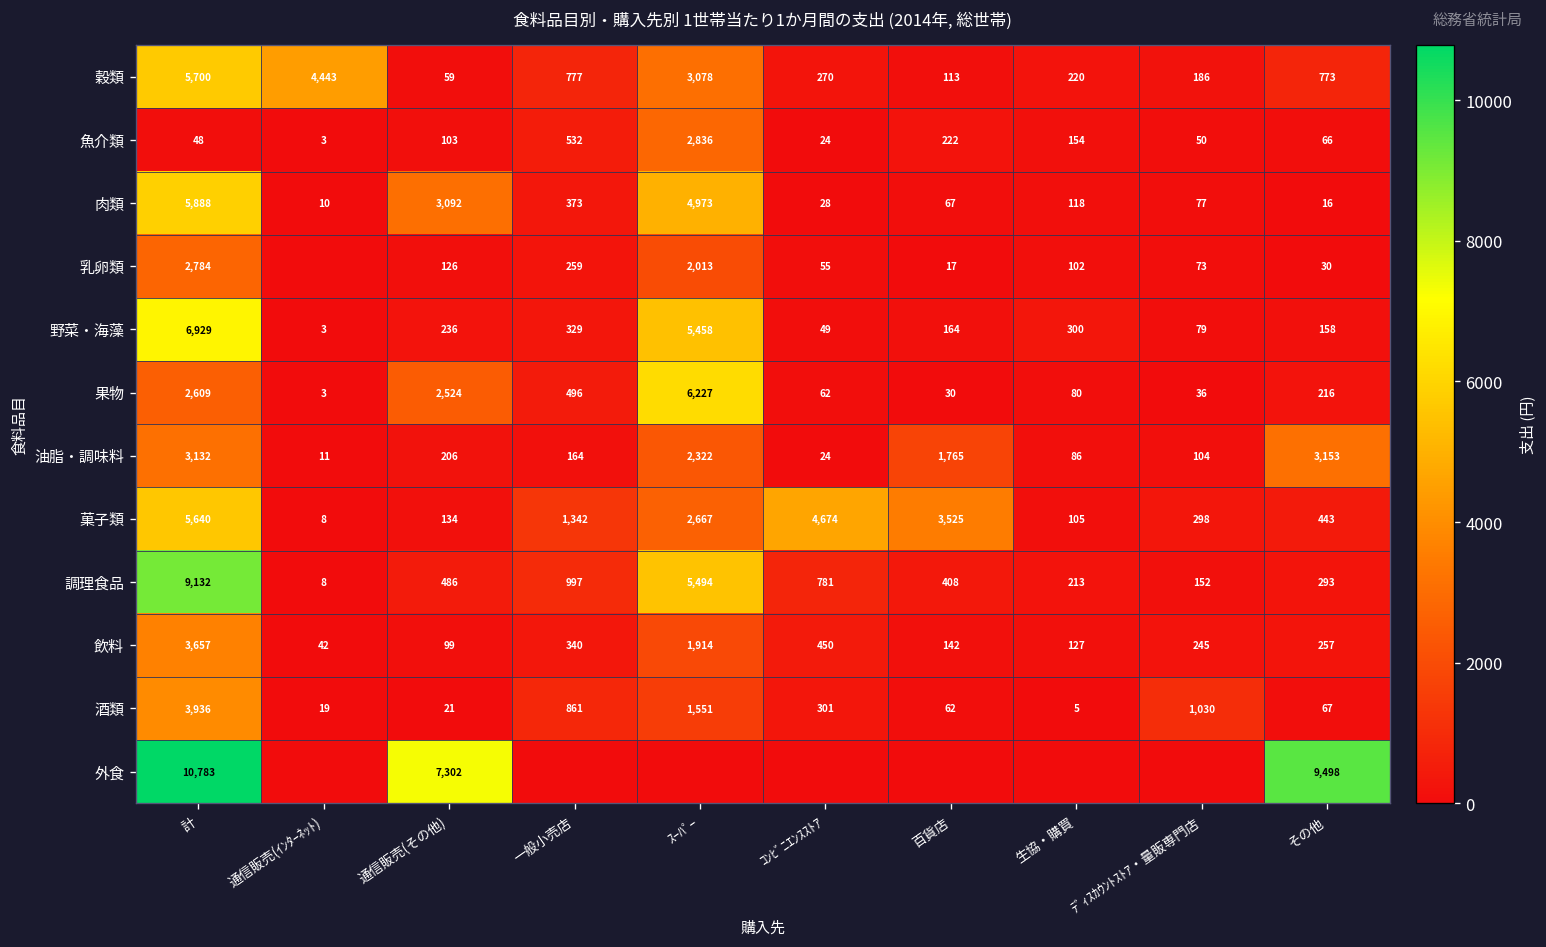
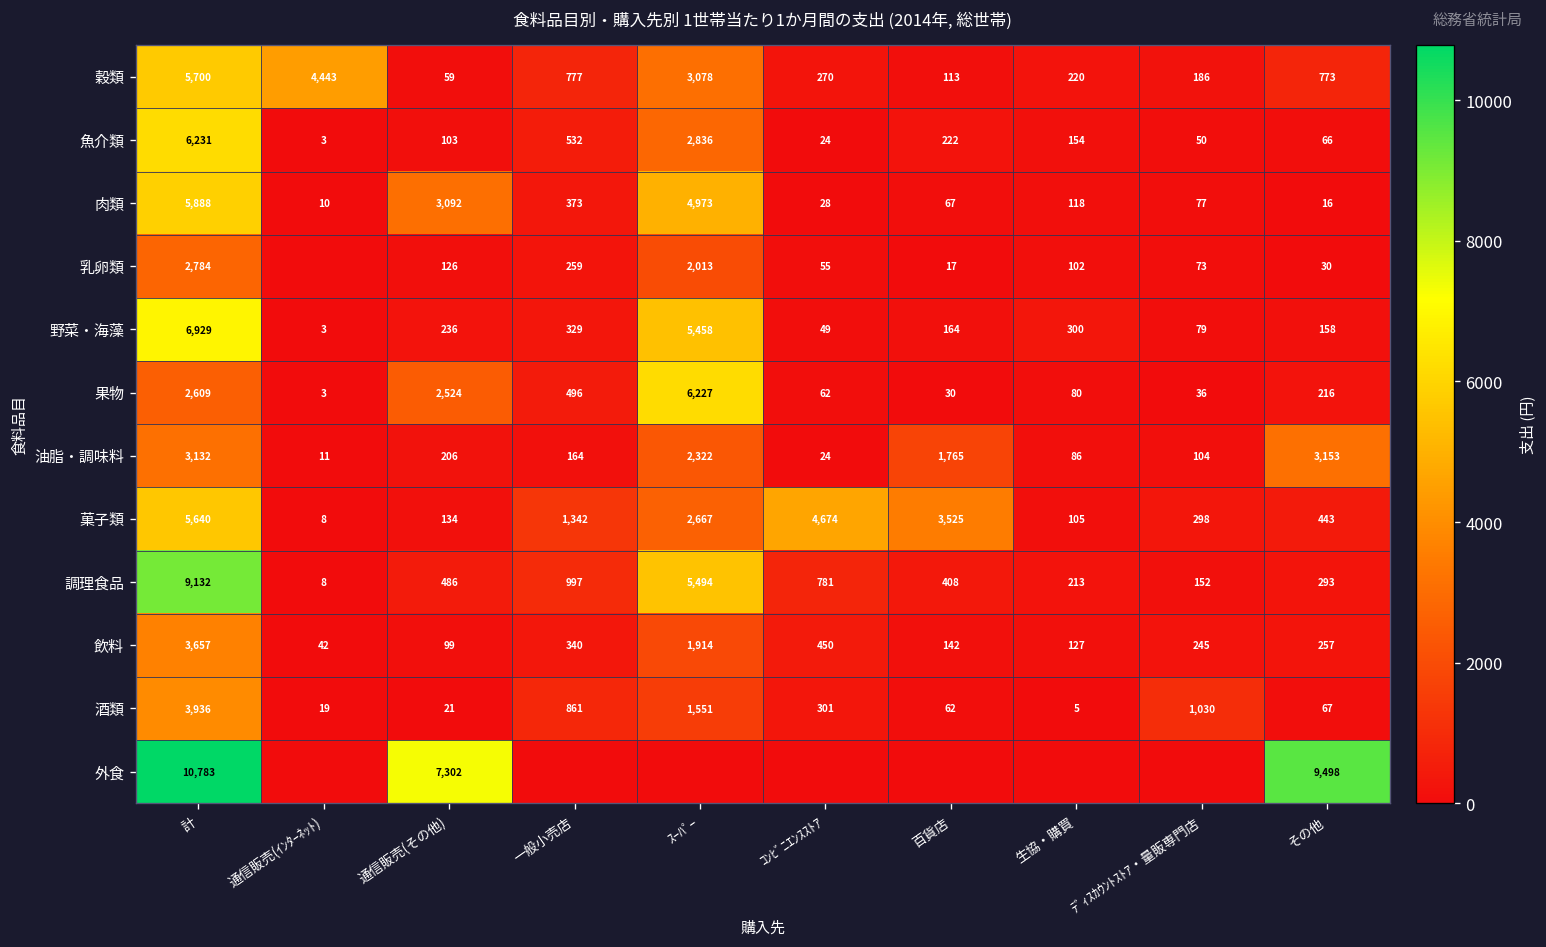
  {
    "穀類": {
      "計": "5,700",
      "通信販売(ｲﾝﾀｰﾈｯﾄ)": "4,443",
      "通信販売(その他)": "59",
      "一般小売店": "777",
      "ｽｰﾊﾟｰ": "3,078",
      "ｺﾝﾋﾞﾆｴﾝｽｽﾄｱ": "270",
      "百貨店": "113",
      "生協・購買": "220",
      "ﾃﾞｨｽｶｳﾝﾄｽﾄｱ・量販専門店": "186",
      "その他": "773"
    },
    "魚介類": {
-     "計": "48",
+     "計": "6,231",
      "通信販売(ｲﾝﾀｰﾈｯﾄ)": "3",
      "通信販売(その他)": "103",
      "一般小売店": "532",
      "ｽｰﾊﾟｰ": "2,836",
      "ｺﾝﾋﾞﾆｴﾝｽｽﾄｱ": "24",
      "百貨店": "222",
      "生協・購買": "154",
      "ﾃﾞｨｽｶｳﾝﾄｽﾄｱ・量販専門店": "50",
      "その他": "66"
    },
    "肉類": {
      "計": "5,888",
      "通信販売(ｲﾝﾀｰﾈｯﾄ)": "10",
      "通信販売(その他)": "3,092",
      "一般小売店": "373",
      "ｽｰﾊﾟｰ": "4,973",
      "ｺﾝﾋﾞﾆｴﾝｽｽﾄｱ": "28",
      "百貨店": "67",
      "生協・購買": "118",
      "ﾃﾞｨｽｶｳﾝﾄｽﾄｱ・量販専門店": "77",
      "その他": "16"
    },
    "乳卵類": {
      "計": "2,784",
      "通信販売(その他)": "126",
      "一般小売店": "259",
      "ｽｰﾊﾟｰ": "2,013",
      "ｺﾝﾋﾞﾆｴﾝｽｽﾄｱ": "55",
      "百貨店": "17",
      "生協・購買": "102",
      "ﾃﾞｨｽｶｳﾝﾄｽﾄｱ・量販専門店": "73",
      "その他": "30"
    },
    "野菜・海藻": {
      "計": "6,929",
      "通信販売(ｲﾝﾀｰﾈｯﾄ)": "3",
      "通信販売(その他)": "236",
      "一般小売店": "329",
      "ｽｰﾊﾟｰ": "5,458",
      "ｺﾝﾋﾞﾆｴﾝｽｽﾄｱ": "49",
      "百貨店": "164",
      "生協・購買": "300",
      "ﾃﾞｨｽｶｳﾝﾄｽﾄｱ・量販専門店": "79",
      "その他": "158"
    },
    "果物": {
      "計": "2,609",
      "通信販売(ｲﾝﾀｰﾈｯﾄ)": "3",
      "通信販売(その他)": "2,524",
      "一般小売店": "496",
      "ｽｰﾊﾟｰ": "6,227",
      "ｺﾝﾋﾞﾆｴﾝｽｽﾄｱ": "62",
      "百貨店": "30",
      "生協・購買": "80",
      "ﾃﾞｨｽｶｳﾝﾄｽﾄｱ・量販専門店": "36",
      "その他": "216"
    },
    "油脂・調味料": {
      "計": "3,132",
      "通信販売(ｲﾝﾀｰﾈｯﾄ)": "11",
      "通信販売(その他)": "206",
      "一般小売店": "164",
      "ｽｰﾊﾟｰ": "2,322",
      "ｺﾝﾋﾞﾆｴﾝｽｽﾄｱ": "24",
      "百貨店": "1,765",
      "生協・購買": "86",
      "ﾃﾞｨｽｶｳﾝﾄｽﾄｱ・量販専門店": "104",
      "その他": "3,153"
    },
    "菓子類": {
      "計": "5,640",
      "通信販売(ｲﾝﾀｰﾈｯﾄ)": "8",
      "通信販売(その他)": "134",
      "一般小売店": "1,342",
      "ｽｰﾊﾟｰ": "2,667",
      "ｺﾝﾋﾞﾆｴﾝｽｽﾄｱ": "4,674",
      "百貨店": "3,525",
      "生協・購買": "105",
      "ﾃﾞｨｽｶｳﾝﾄｽﾄｱ・量販専門店": "298",
      "その他": "443"
    },
    "調理食品": {
      "計": "9,132",
      "通信販売(ｲﾝﾀｰﾈｯﾄ)": "8",
      "通信販売(その他)": "486",
      "一般小売店": "997",
      "ｽｰﾊﾟｰ": "5,494",
      "ｺﾝﾋﾞﾆｴﾝｽｽﾄｱ": "781",
      "百貨店": "408",
      "生協・購買": "213",
      "ﾃﾞｨｽｶｳﾝﾄｽﾄｱ・量販専門店": "152",
      "その他": "293"
    },
    "飲料": {
      "計": "3,657",
      "通信販売(ｲﾝﾀｰﾈｯﾄ)": "42",
      "通信販売(その他)": "99",
      "一般小売店": "340",
      "ｽｰﾊﾟｰ": "1,914",
      "ｺﾝﾋﾞﾆｴﾝｽｽﾄｱ": "450",
      "百貨店": "142",
      "生協・購買": "127",
      "ﾃﾞｨｽｶｳﾝﾄｽﾄｱ・量販専門店": "245",
      "その他": "257"
    },
    "酒類": {
      "計": "3,936",
      "通信販売(ｲﾝﾀｰﾈｯﾄ)": "19",
      "通信販売(その他)": "21",
      "一般小売店": "861",
      "ｽｰﾊﾟｰ": "1,551",
      "ｺﾝﾋﾞﾆｴﾝｽｽﾄｱ": "301",
      "百貨店": "62",
      "生協・購買": "5",
      "ﾃﾞｨｽｶｳﾝﾄｽﾄｱ・量販専門店": "1,030",
      "その他": "67"
    },
    "外食": {
      "計": "10,783",
      "通信販売(その他)": "7,302",
      "その他": "9,498"
    }
  }
